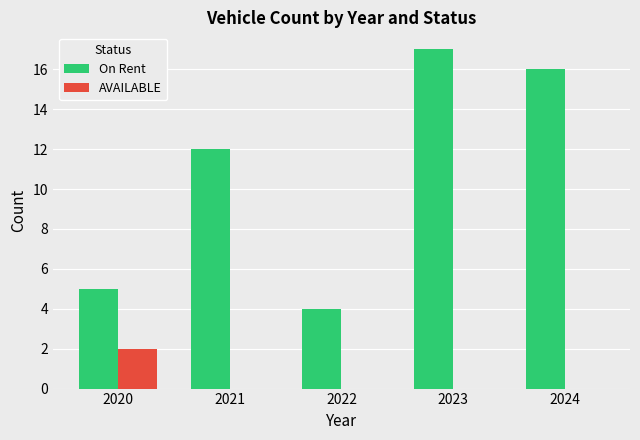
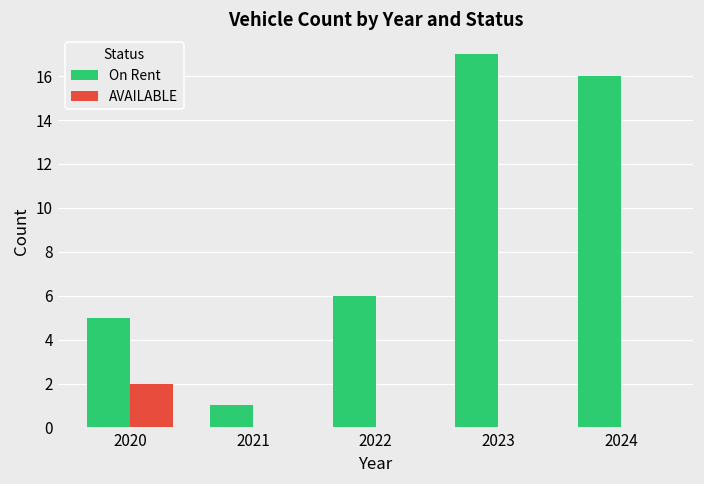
  {
    "On Rent": {
      "2020": 5,
-     "2021": 12,
-     "2022": 4,
+     "2021": 1,
+     "2022": 6,
      "2023": 17,
      "2024": 16
    },
    "AVAILABLE": {
      "2020": 2,
      "2021": 0,
      "2022": 0,
      "2023": 0,
      "2024": 0
    }
  }
